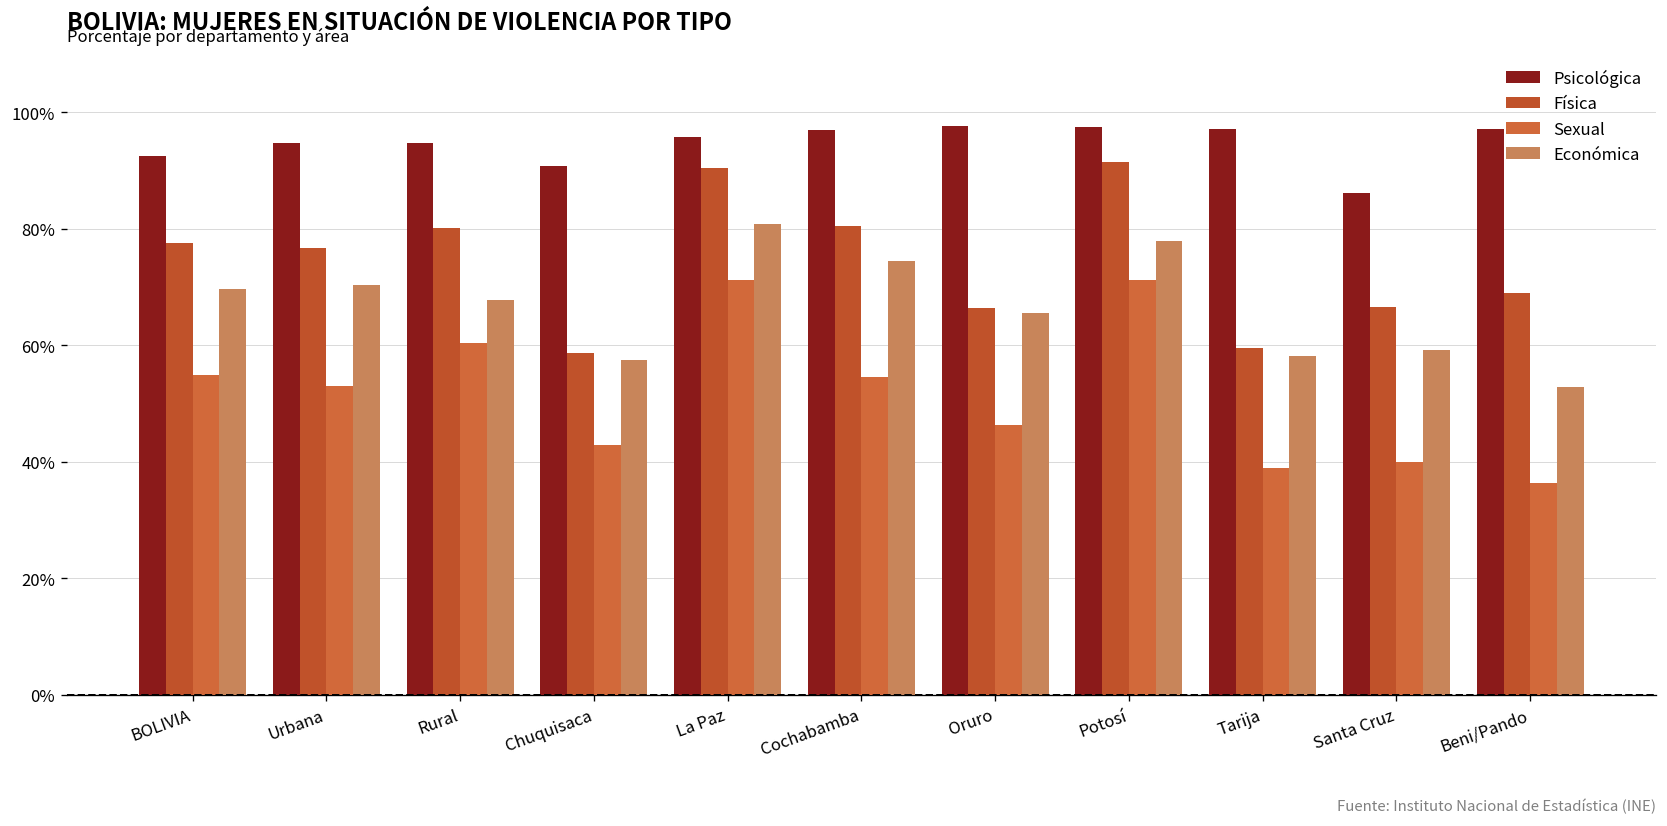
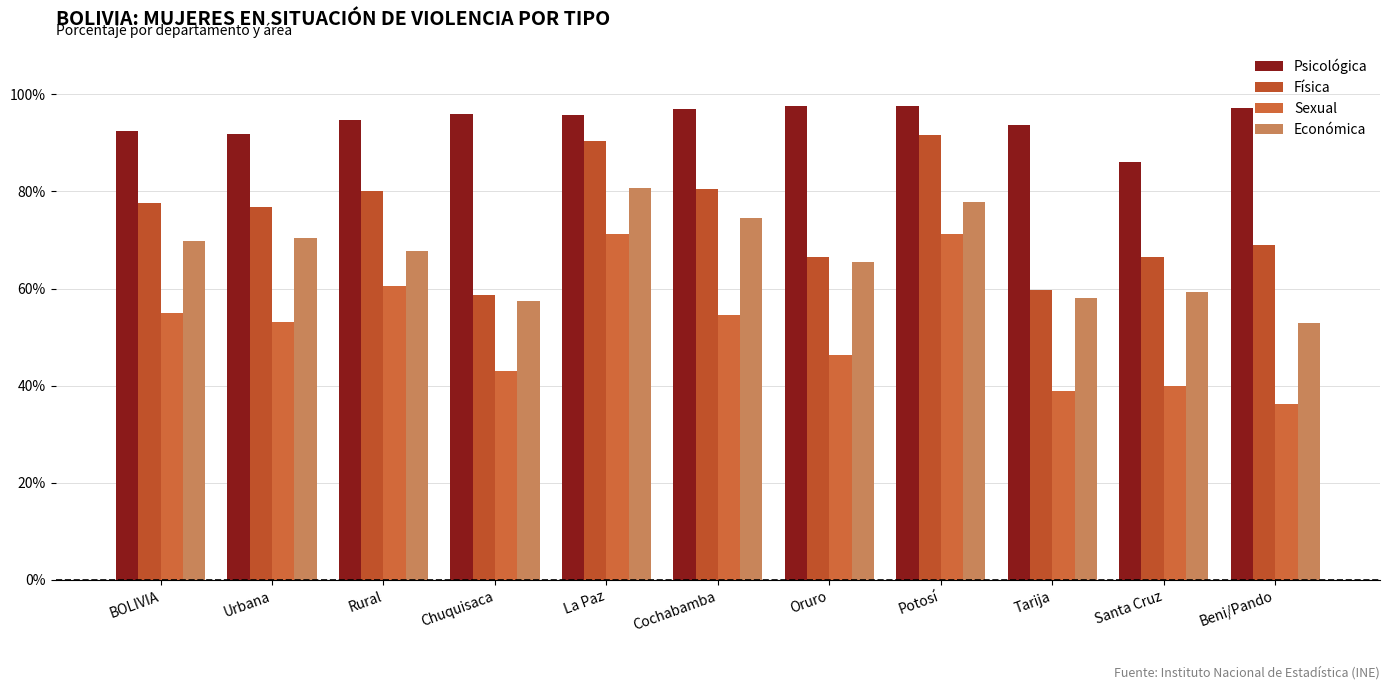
  {
    "Psicológica": {
      "BOLIVIA": "93%",
-     "Urbana": "95%",
+     "Urbana": "92%",
      "Rural": "95%",
-     "Chuquisaca": "91%",
+     "Chuquisaca": "96%",
      "La Paz": "96%",
      "Cochabamba": "97%",
      "Oruro": "98%",
      "Potosí": "98%",
-     "Tarija": "97%",
+     "Tarija": "94%",
      "Santa Cruz": "86%",
      "Beni/Pando": "97%"
    }
  }
